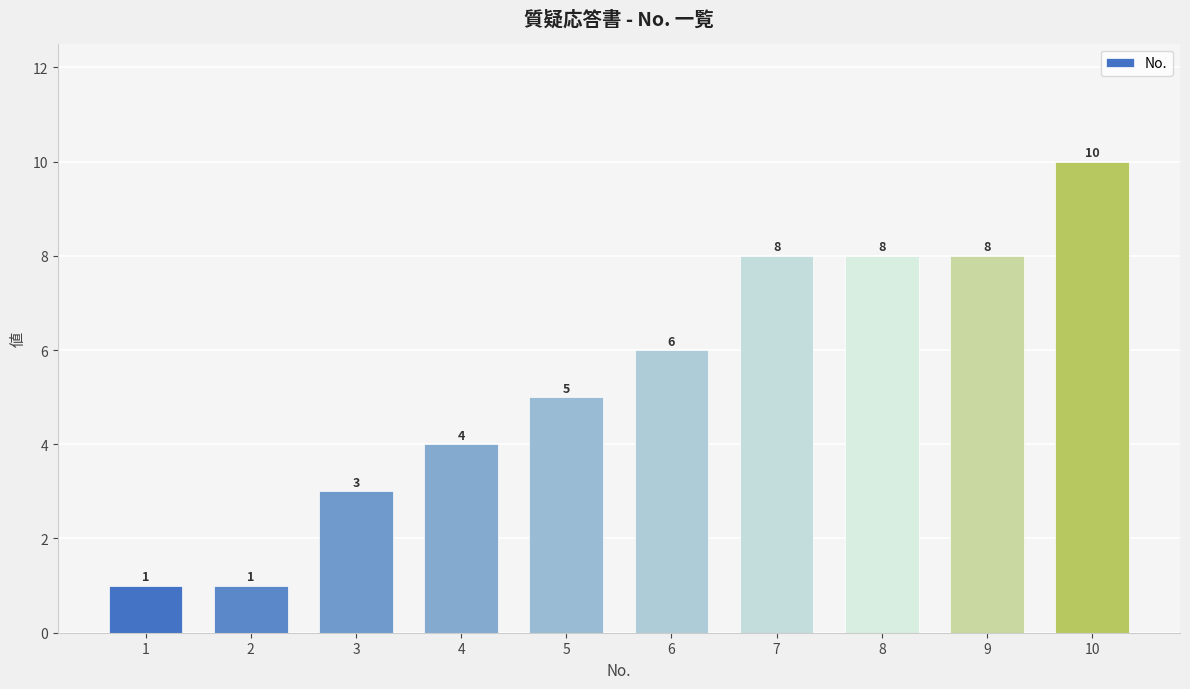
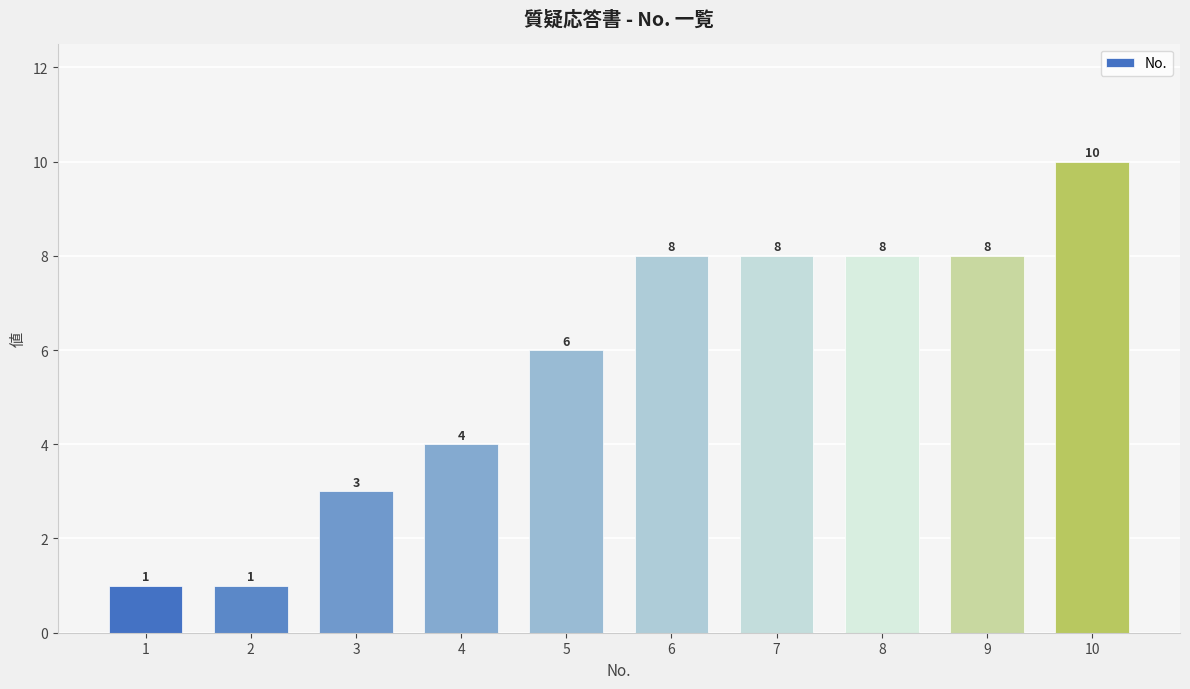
  {
    "1": 1,
    "2": 1,
    "3": 3,
    "4": 4,
-   "5": 5,
-   "6": 6,
+   "5": 6,
+   "6": 8,
    "7": 8,
    "8": 8,
    "9": 8,
    "10": 10
  }
